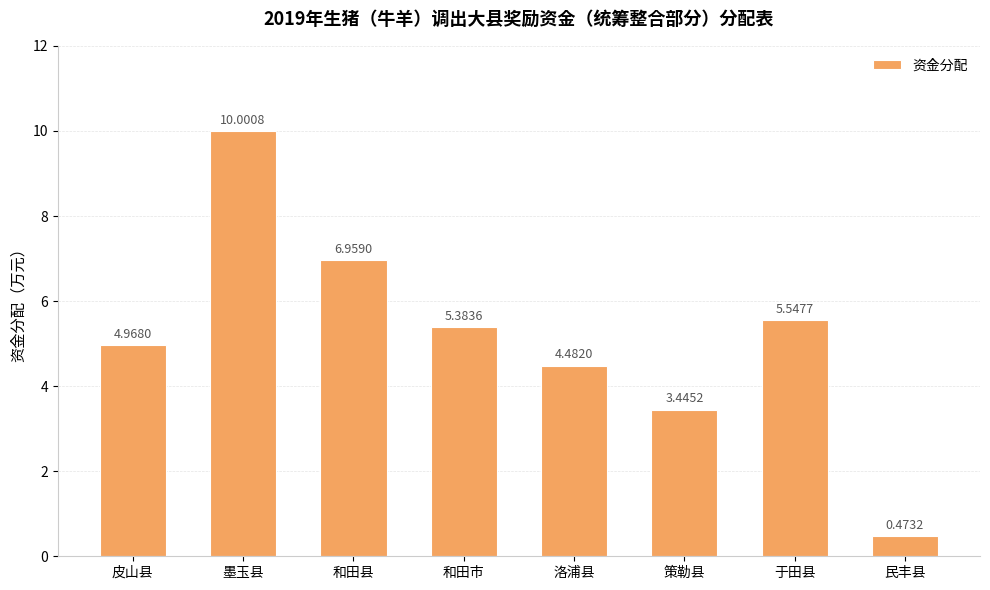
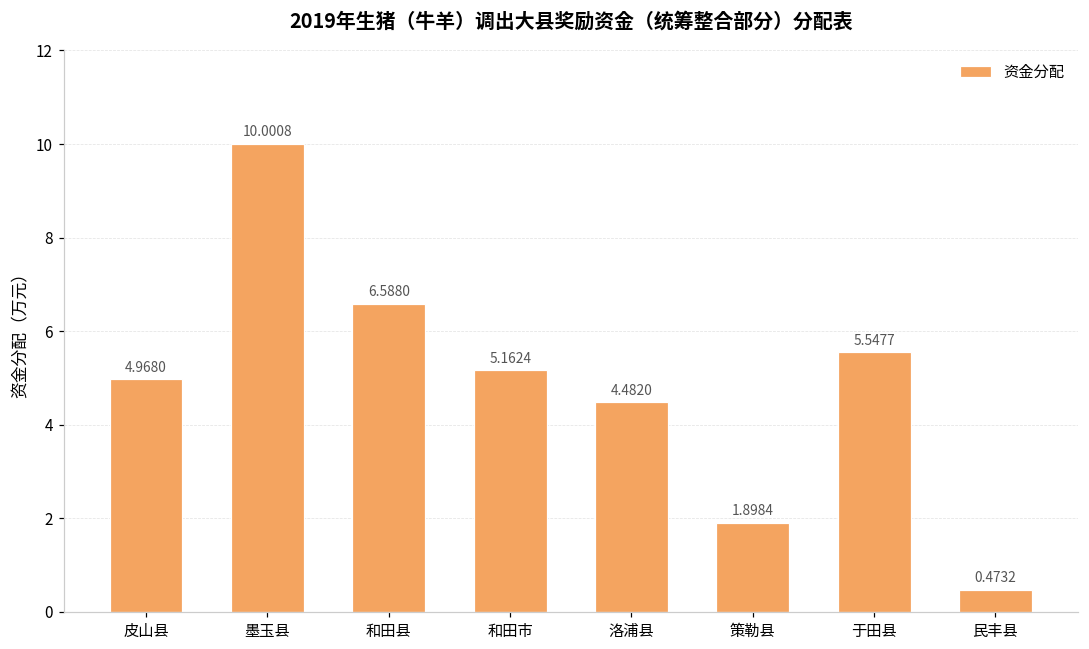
  {
    "皮山县": 4.9680,
    "墨玉县": 10.0008,
-   "和田县": 6.9590,
-   "和田市": 5.3836,
+   "和田县": 6.5880,
+   "和田市": 5.1624,
    "洛浦县": 4.4820,
-   "策勒县": 3.4452,
+   "策勒县": 1.8984,
    "于田县": 5.5477,
    "民丰县": 0.4732
  }
